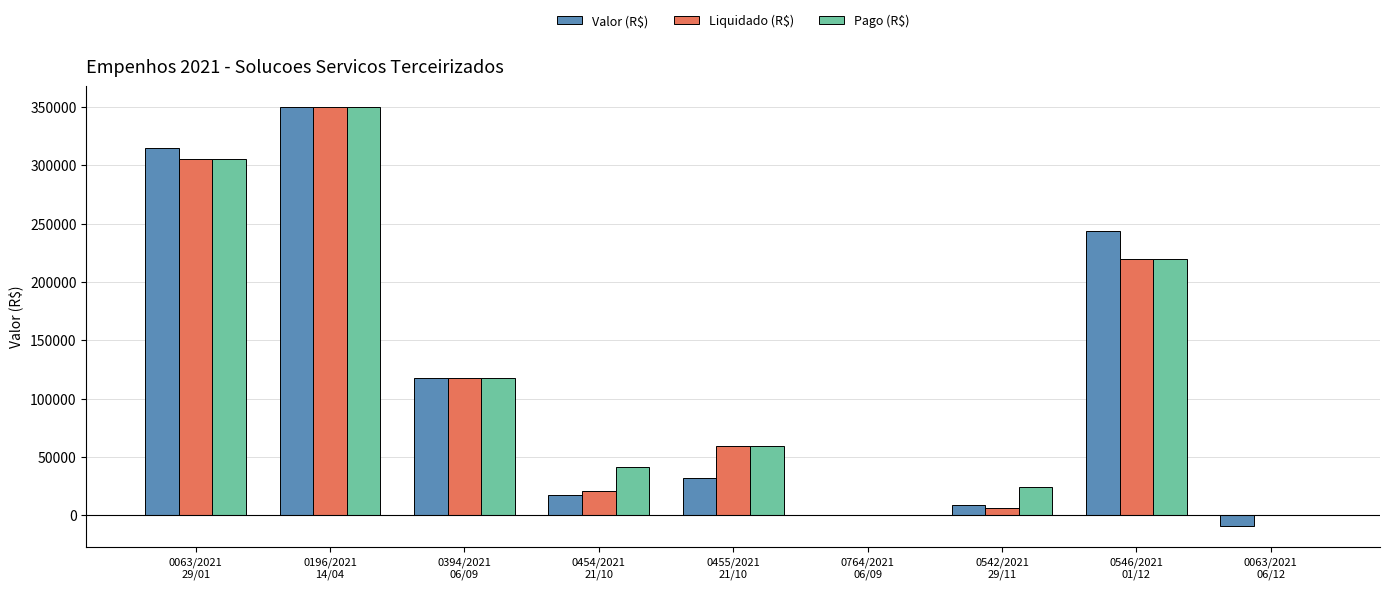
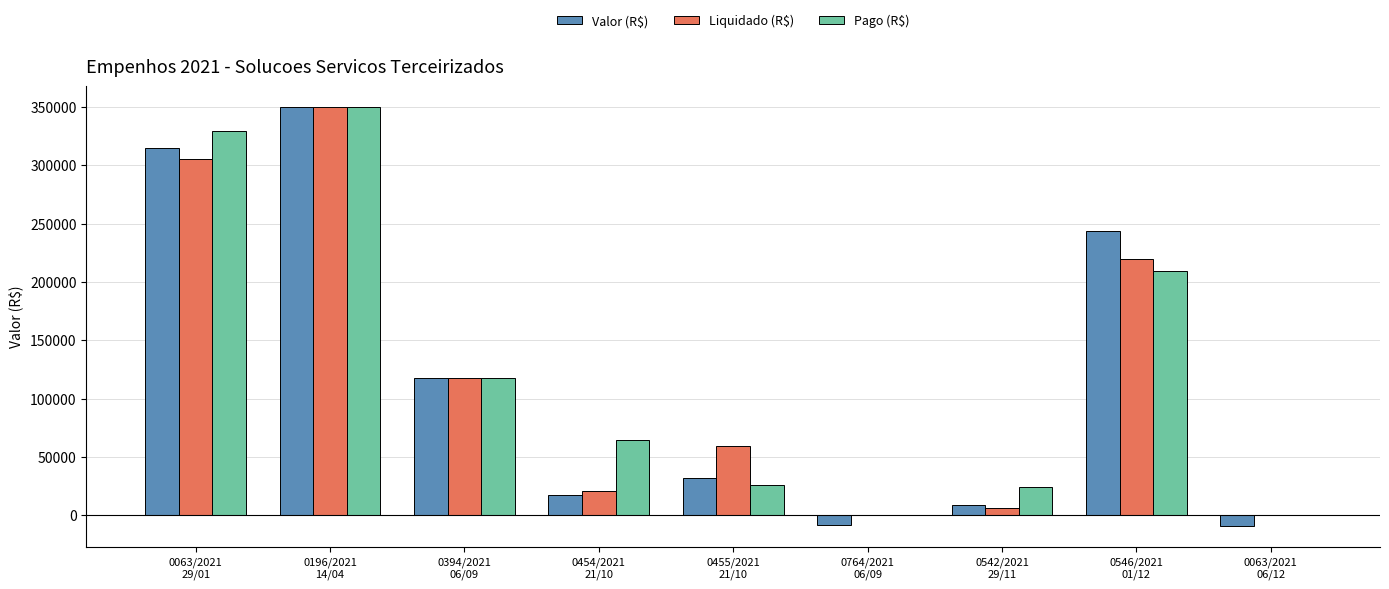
  {
    "Valor (R$)": {
      "0063/2021 29/01": 314000,
      "0196/2021 14/04": 350000,
      "0394/2021 06/09": 117000,
      "0454/2021 21/10": 17000,
      "0455/2021 21/10": 32000,
-     "0764/2021 06/09": 0,
+     "0764/2021 06/09": -8000,
      "0542/2021 29/11": 9000,
      "0546/2021 01/12": 243000,
      "0063/2021 06/12": -9000
    },
    "Liquidado (R$)": {
      "0063/2021 29/01": 305000,
      "0196/2021 14/04": 350000,
      "0394/2021 06/09": 117000,
      "0454/2021 21/10": 21000,
      "0455/2021 21/10": 59000,
      "0764/2021 06/09": 0,
      "0542/2021 29/11": 7000,
      "0546/2021 01/12": 220000,
      "0063/2021 06/12": 0
    },
    "Pago (R$)": {
-     "0063/2021 29/01": 305000,
+     "0063/2021 29/01": 329000,
      "0196/2021 14/04": 350000,
      "0394/2021 06/09": 117000,
-     "0454/2021 21/10": 42000,
-     "0455/2021 21/10": 59000,
+     "0454/2021 21/10": 64000,
+     "0455/2021 21/10": 26000,
      "0764/2021 06/09": 0,
      "0542/2021 29/11": 24000,
-     "0546/2021 01/12": 220000,
+     "0546/2021 01/12": 210000,
      "0063/2021 06/12": 0
    }
  }
